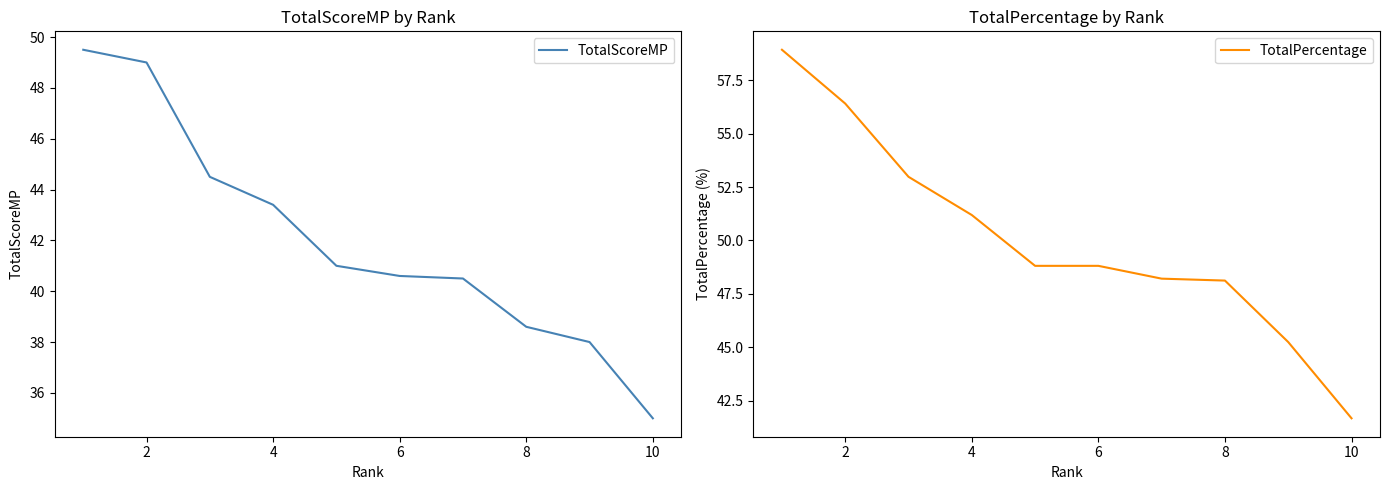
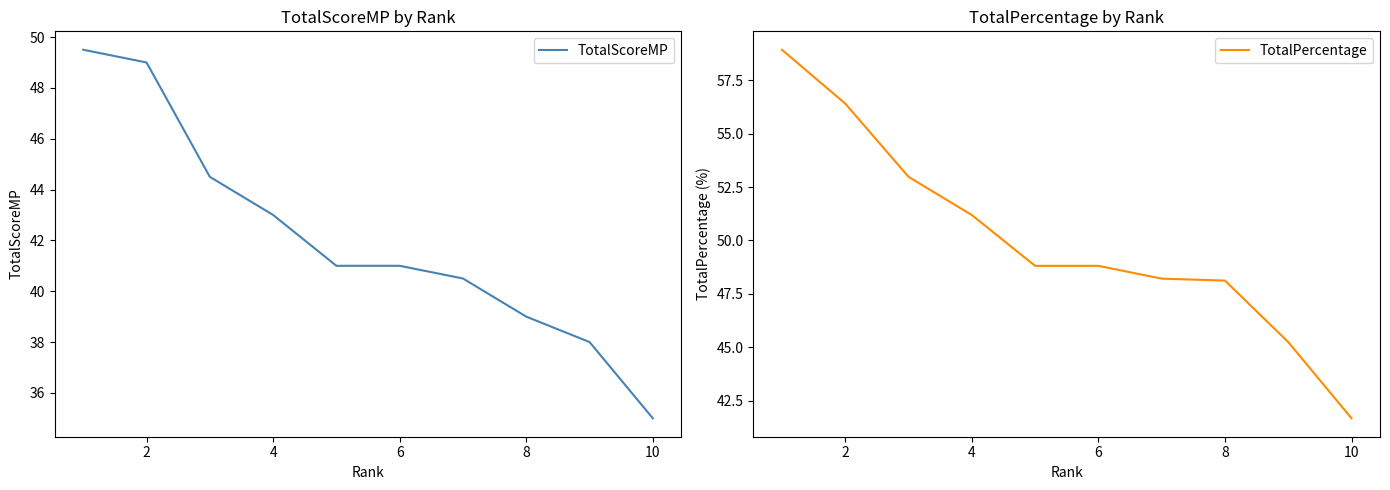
  {
    "TotalScoreMP by Rank": {
      "2": 49.0,
-     "4": 43.4,
-     "6": 40.6,
-     "8": 38.6,
+     "4": 43.0,
+     "6": 41.0,
+     "8": 39.0,
      "10": 35.0
    },
    "TotalPercentage by Rank": {
      "2": 56.4,
      "4": 51.2,
      "6": 48.8,
      "8": 48.1,
      "10": 41.7
    }
  }
